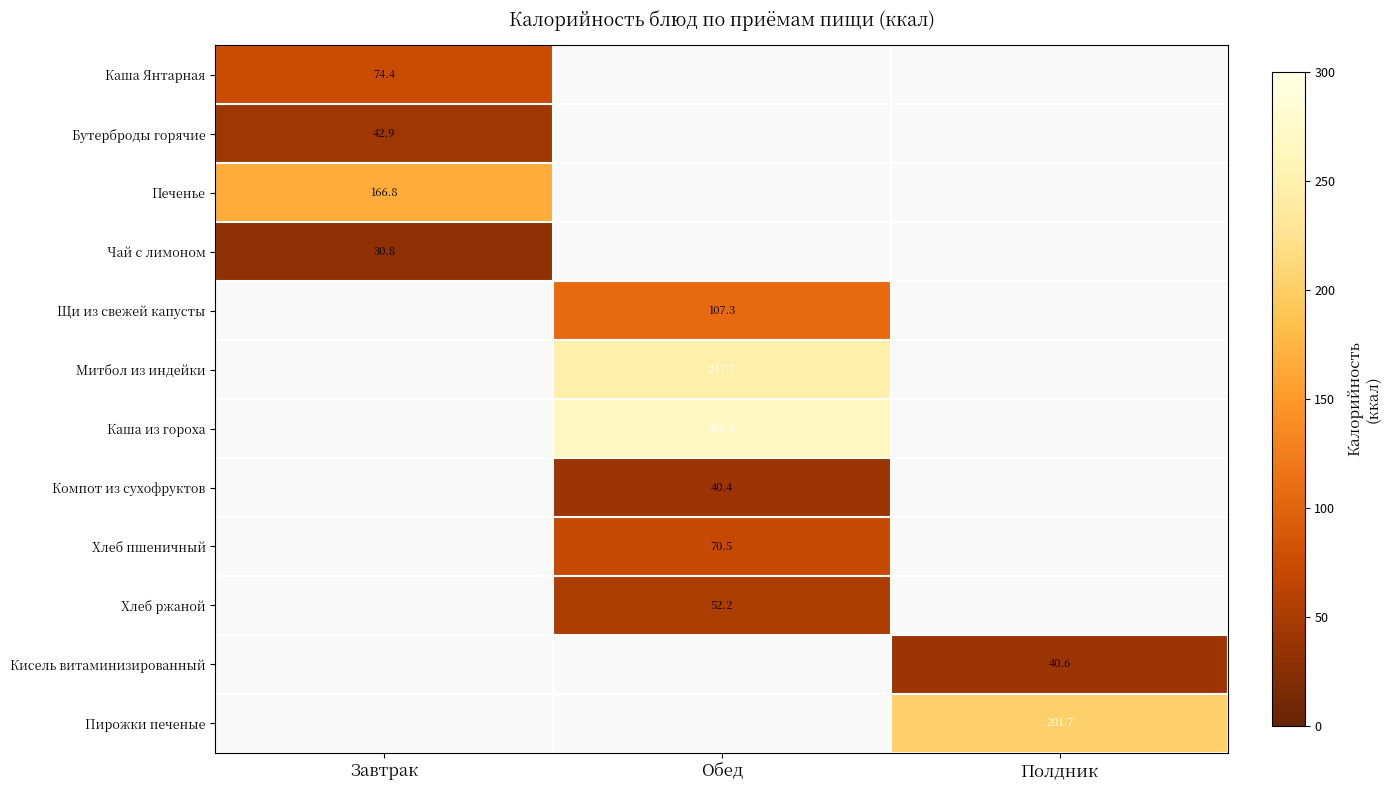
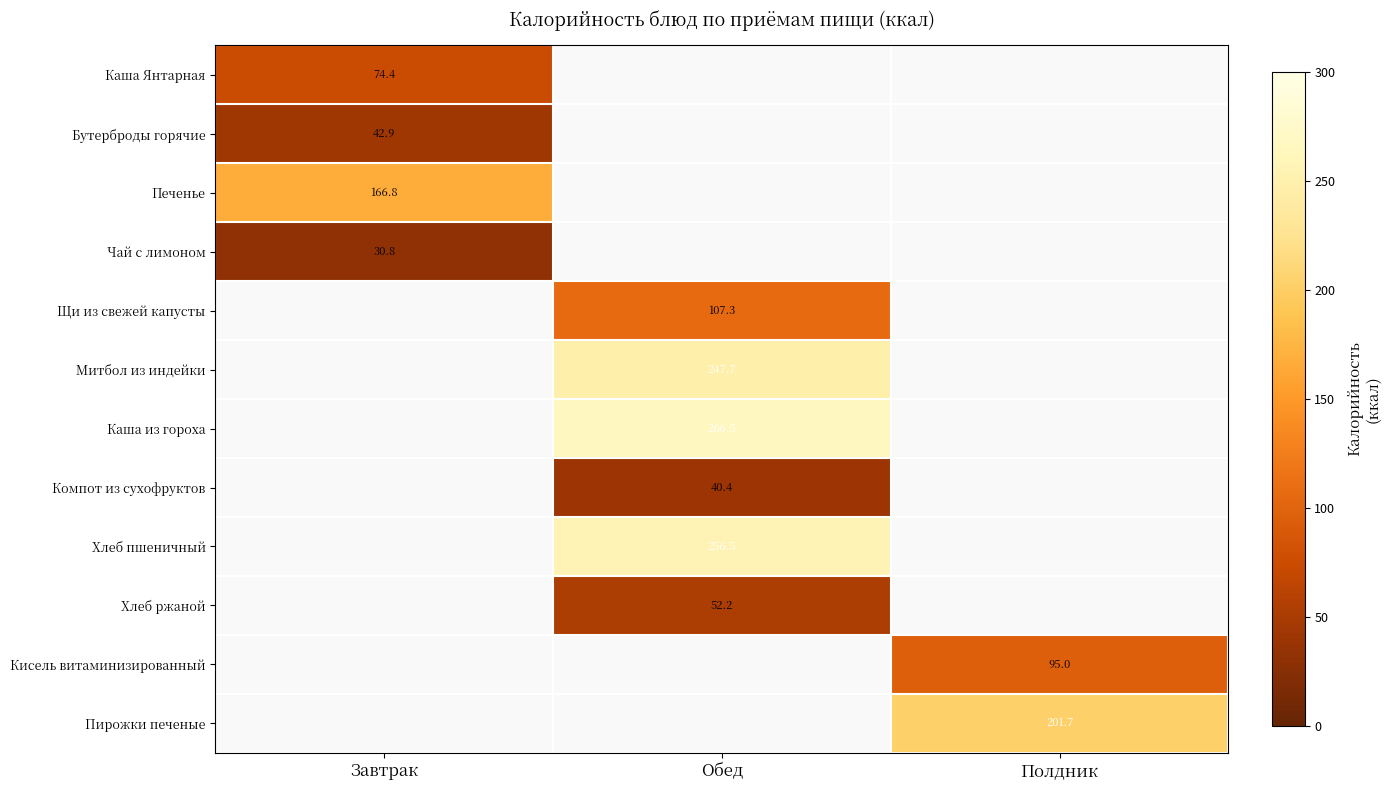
  {
    "Каша Янтарная": {
      "Завтрак": 74.4
    },
    "Бутерброды горячие": {
      "Завтрак": 42.9
    },
    "Печенье": {
      "Завтрак": 166.8
    },
    "Чай с лимоном": {
      "Завтрак": 30.8
    },
    "Щи из свежей капусты": {
      "Обед": 107.3
    },
    "Митбол из индейки": {
      "Обед": 247.7
    },
    "Каша из гороха": {
      "Обед": 266.5
    },
    "Компот из сухофруктов": {
      "Обед": 40.4
    },
    "Хлеб пшеничный": {
-     "Обед": 70.5
+     "Обед": 256.5
    },
    "Хлеб ржаной": {
      "Обед": 52.2
    },
    "Кисель витаминизированный": {
-     "Полдник": 40.6
+     "Полдник": 95.0
    },
    "Пирожки печеные": {
      "Полдник": 201.7
    }
  }
